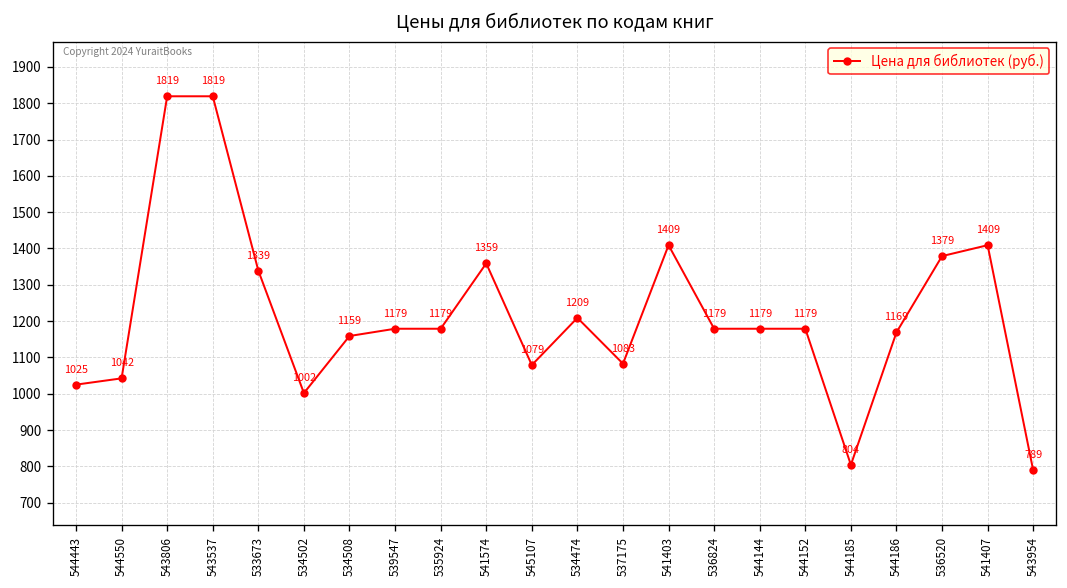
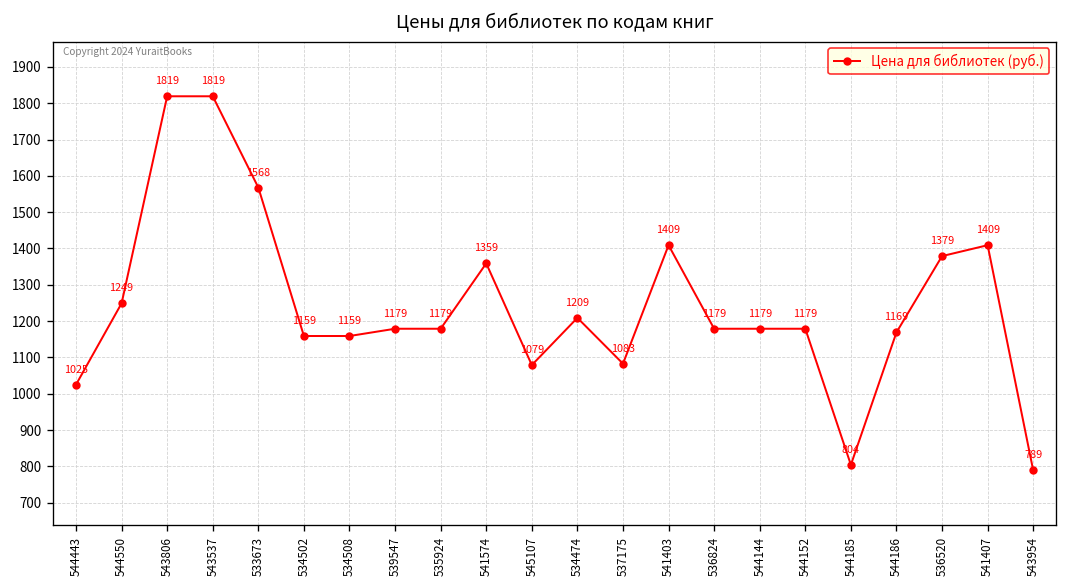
  {
    "544443": 1025,
-   "544550": 1042,
+   "544550": 1249,
    "543806": 1819,
    "543537": 1819,
-   "533673": 1339,
-   "534502": 1002,
+   "533673": 1568,
+   "534502": 1159,
    "534508": 1159,
    "539547": 1179,
    "535924": 1179,
    "541574": 1359,
    "545107": 1079,
    "534474": 1209,
    "537175": 1083,
    "541403": 1409,
    "536824": 1179,
    "544144": 1179,
    "544152": 1179,
    "544185": 804,
    "544186": 1169,
    "536520": 1379,
    "541407": 1409,
    "543954": 789
  }
